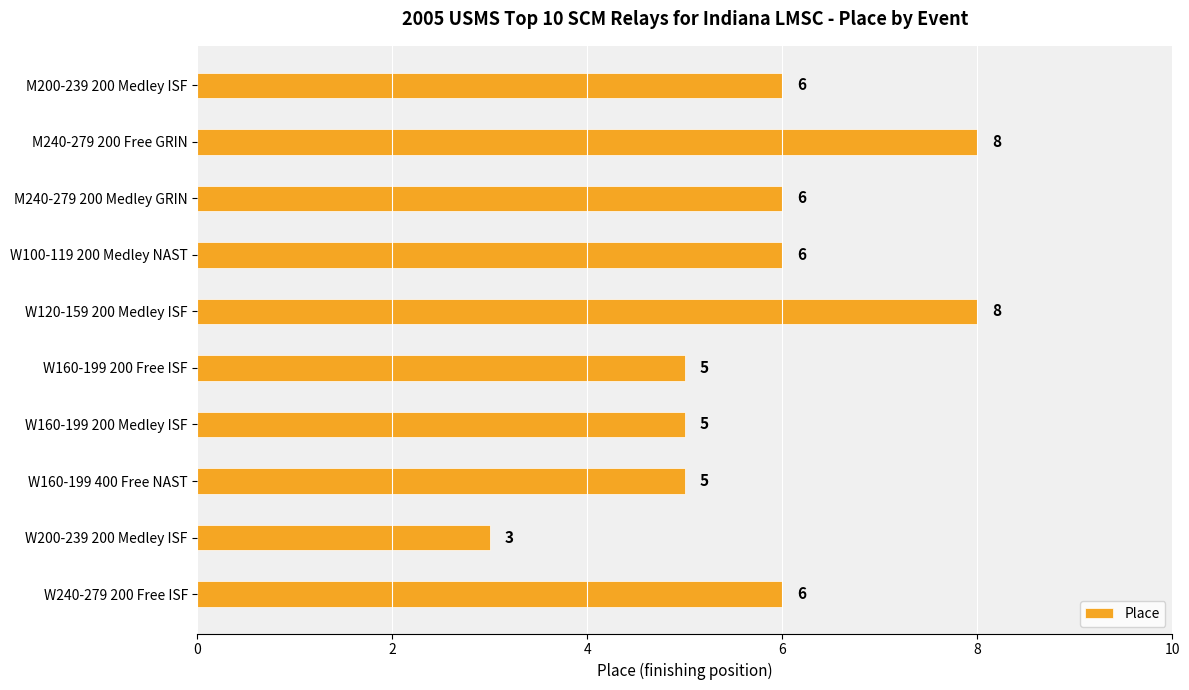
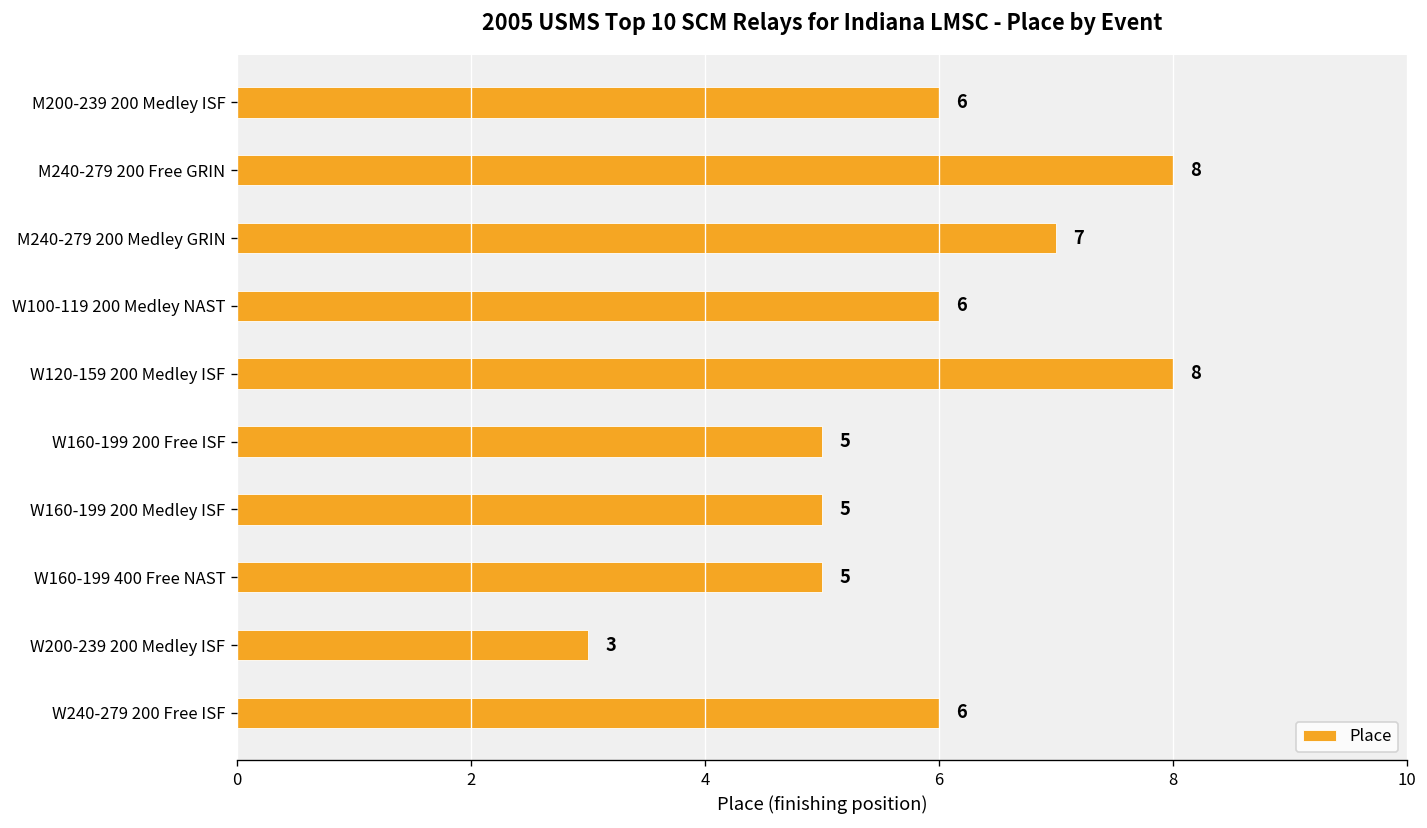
  {
    "M200-239 200 Medley ISF": 6,
    "M240-279 200 Free GRIN": 8,
-   "M240-279 200 Medley GRIN": 6,
+   "M240-279 200 Medley GRIN": 7,
    "W100-119 200 Medley NAST": 6,
    "W120-159 200 Medley ISF": 8,
    "W160-199 200 Free ISF": 5,
    "W160-199 200 Medley ISF": 5,
    "W160-199 400 Free NAST": 5,
    "W200-239 200 Medley ISF": 3,
    "W240-279 200 Free ISF": 6
  }
